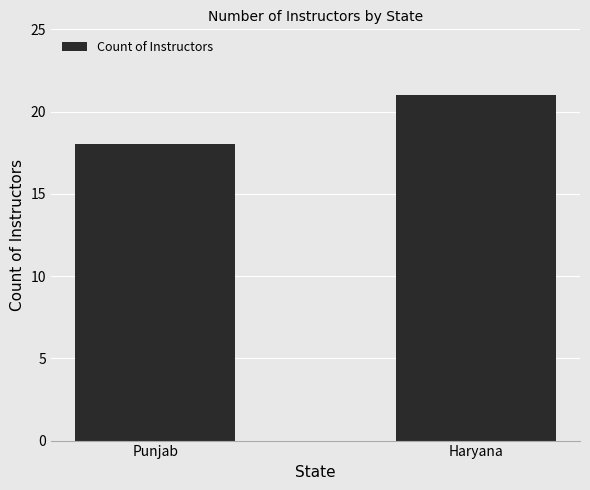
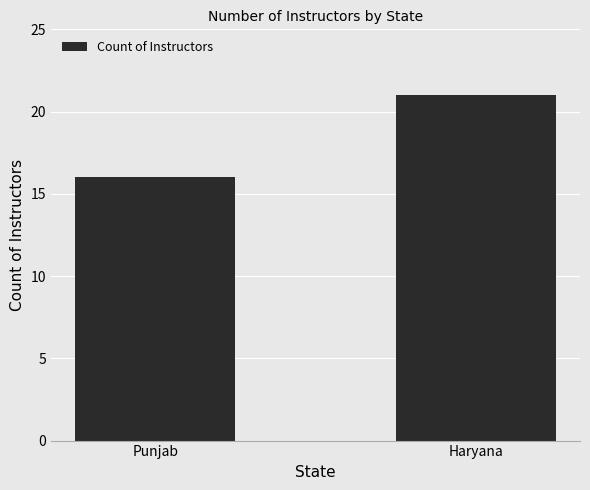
  {
-   "Punjab": 18,
+   "Punjab": 16,
    "Haryana": 21
  }
